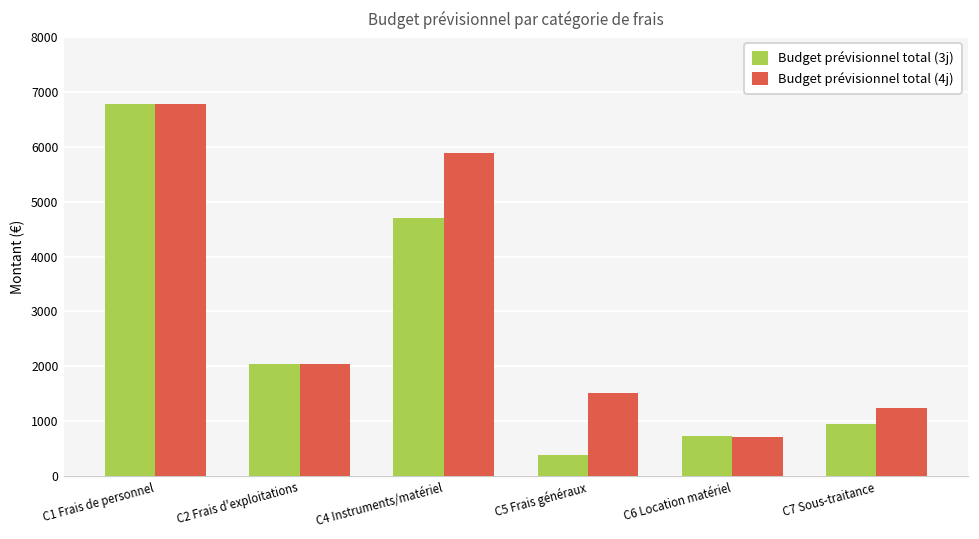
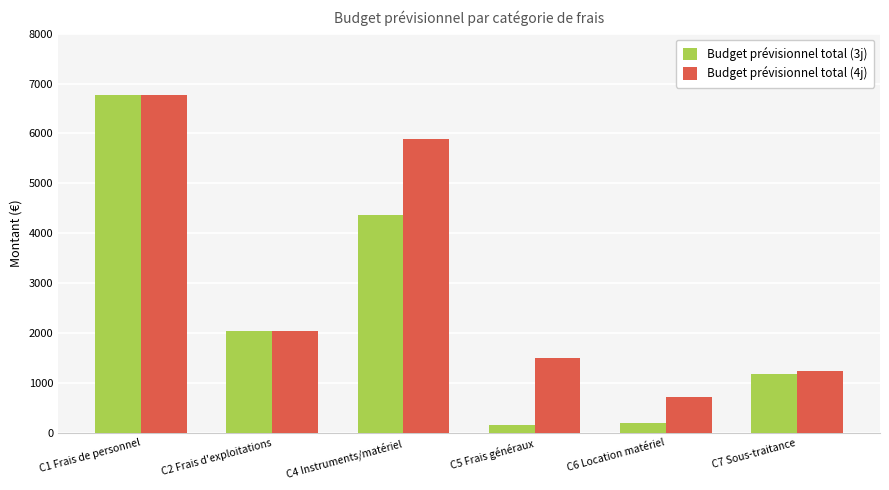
  {
    "Budget prévisionnel total (3j)": {
      "C1 Frais de personnel": 6800,
      "C2 Frais d'exploitations": 2000,
-     "C4 Instruments/matériel": 4700,
-     "C5 Frais généraux": 400,
-     "C6 Location matériel": 700,
-     "C7 Sous-traitance": 1000
+     "C4 Instruments/matériel": 4400,
+     "C5 Frais généraux": 200,
+     "C6 Location matériel": 200,
+     "C7 Sous-traitance": 1200
    },
    "Budget prévisionnel total (4j)": {
      "C1 Frais de personnel": 6800,
      "C2 Frais d'exploitations": 2000,
      "C4 Instruments/matériel": 5900,
      "C5 Frais généraux": 1500,
      "C6 Location matériel": 700,
      "C7 Sous-traitance": 1200
    }
  }
